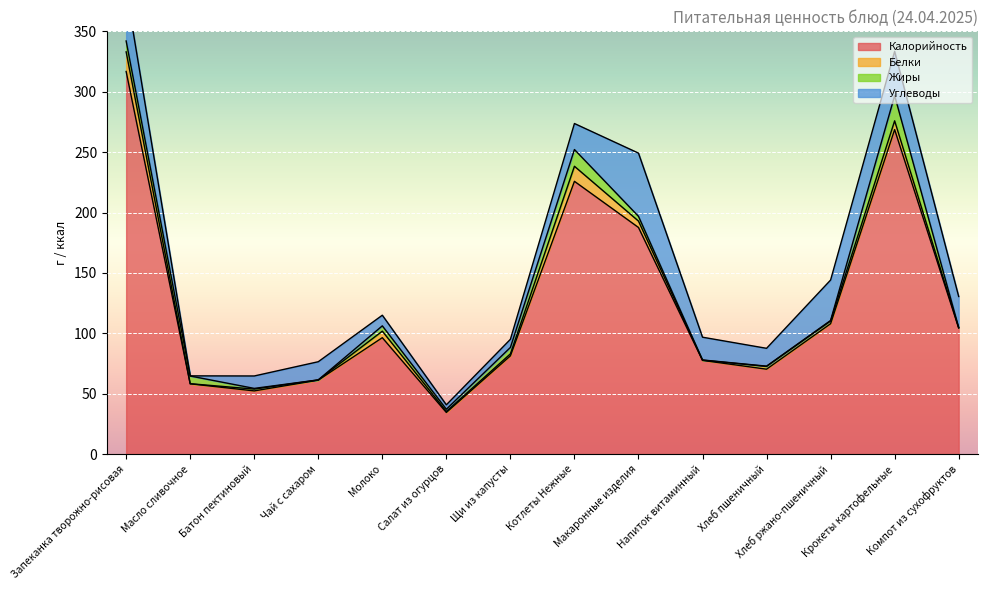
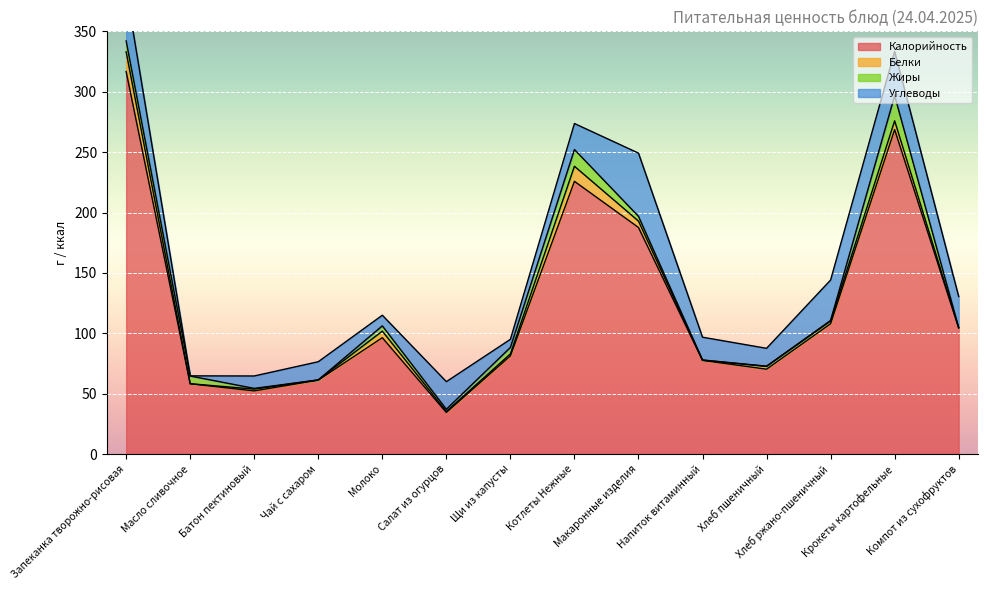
  {
    "Калорийность": {
      "Запеканка творожно-рисовая": 317,
      "Молоко": 96,
      "Котлеты Нежные": 226,
      "Макаронные изделия": 188,
      "Хлеб пшеничный": 70,
      "Хлеб ржано-пшеничный": 108,
      "Крокеты картофельные": 269
    },
    "Белки": {
      "Запеканка творожно-рисовая": 16,
      "Молоко": 5,
      "Котлеты Нежные": 12,
      "Макаронные изделия": 5,
      "Крокеты картофельные": 7
    },
    "Жиры": {
      "Запеканка творожно-рисовая": 9,
      "Молоко": 4,
      "Щи из капусты": 5,
      "Котлеты Нежные": 14,
      "Макаронные изделия": 4
    },
    "Углеводы": {
      "Батон пектиновый": 10,
      "Чай с сахаром": 15,
      "Молоко": 9,
-     "Салат из огурцов": 4,
+     "Салат из огурцов": 23,
      "Щи из капусты": 7,
      "Котлеты Нежные": 22,
      "Макаронные изделия": 52,
      "Напиток витаминный": 19,
      "Хлеб пшеничный": 15,
      "Хлеб ржано-пшеничный": 33,
      "Компот из сухофруктов": 26
    }
  }
